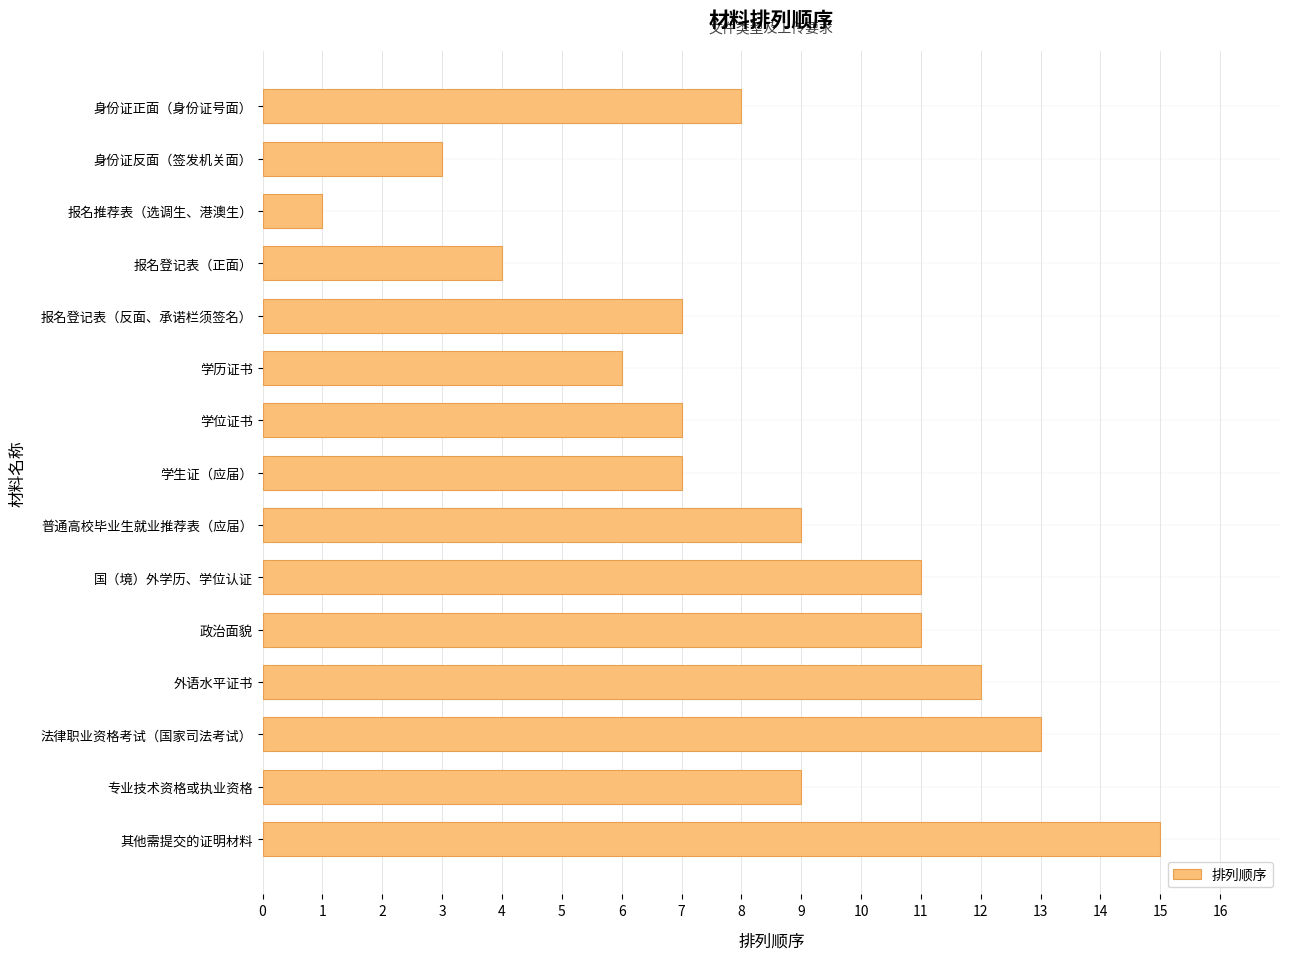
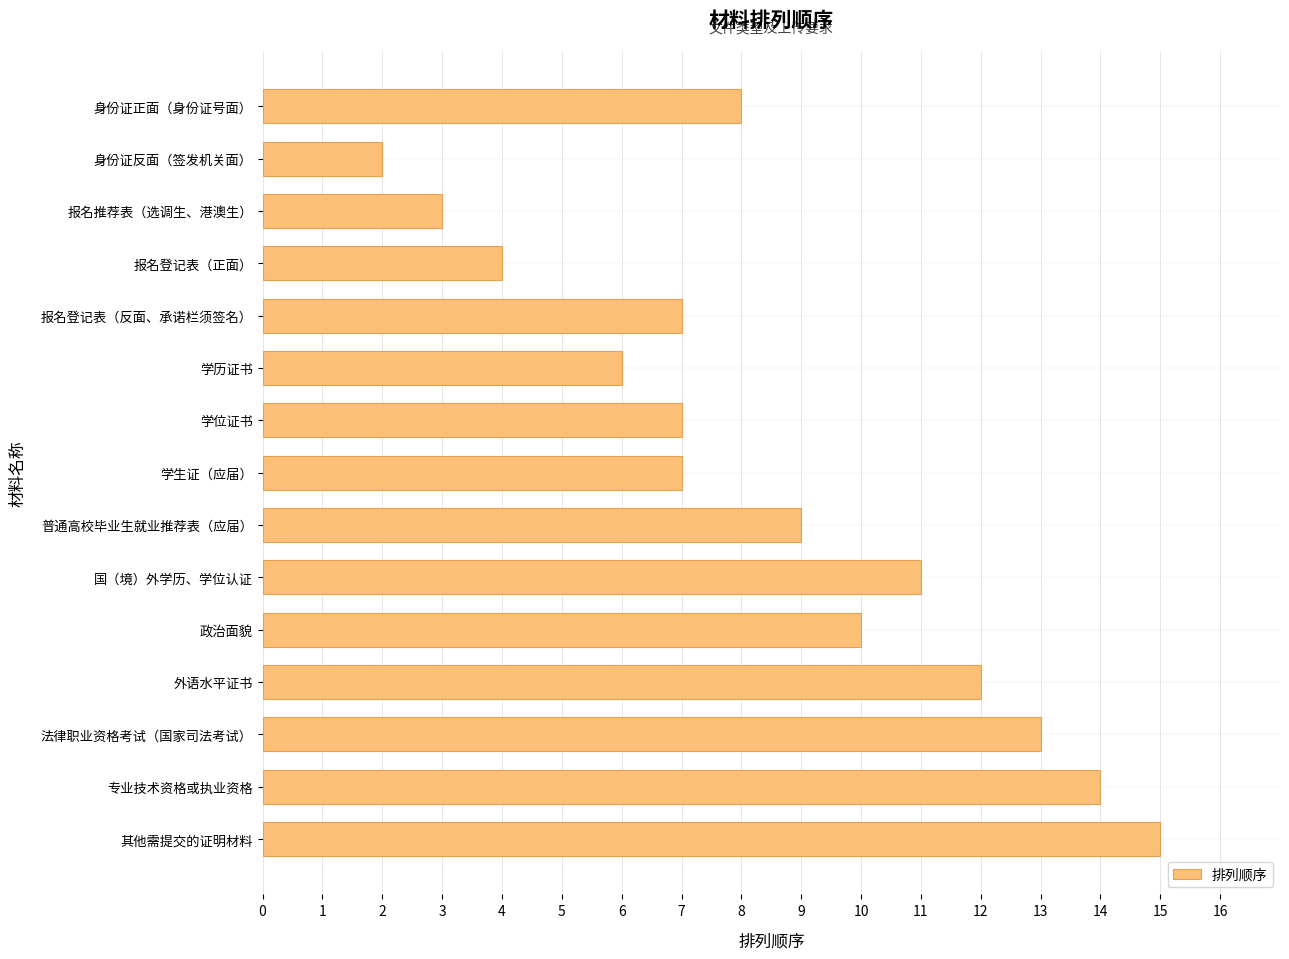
  {
    "身份证正面（身份证号面）": 8,
-   "身份证反面（签发机关面）": 3,
-   "报名推荐表（选调生、港澳生）": 1,
+   "身份证反面（签发机关面）": 2,
+   "报名推荐表（选调生、港澳生）": 3,
    "报名登记表（正面）": 4,
    "报名登记表（反面、承诺栏须签名）": 7,
    "学历证书": 6,
    "学位证书": 7,
    "学生证（应届）": 7,
    "普通高校毕业生就业推荐表（应届）": 9,
    "国（境）外学历、学位认证": 11,
-   "政治面貌": 11,
+   "政治面貌": 10,
    "外语水平证书": 12,
    "法律职业资格考试（国家司法考试）": 13,
-   "专业技术资格或执业资格": 9,
+   "专业技术资格或执业资格": 14,
    "其他需提交的证明材料": 15
  }
